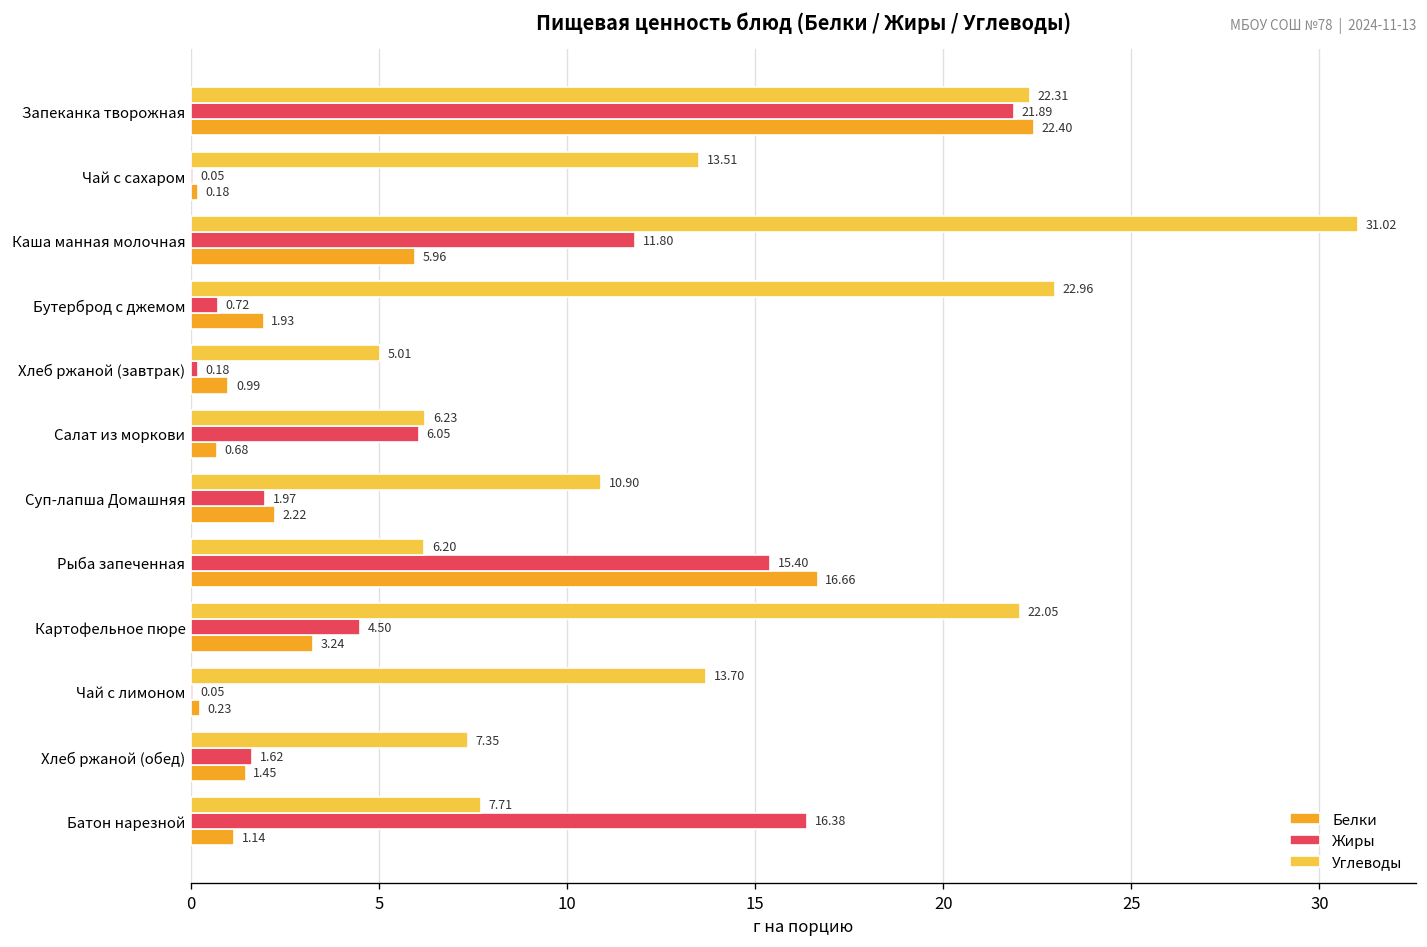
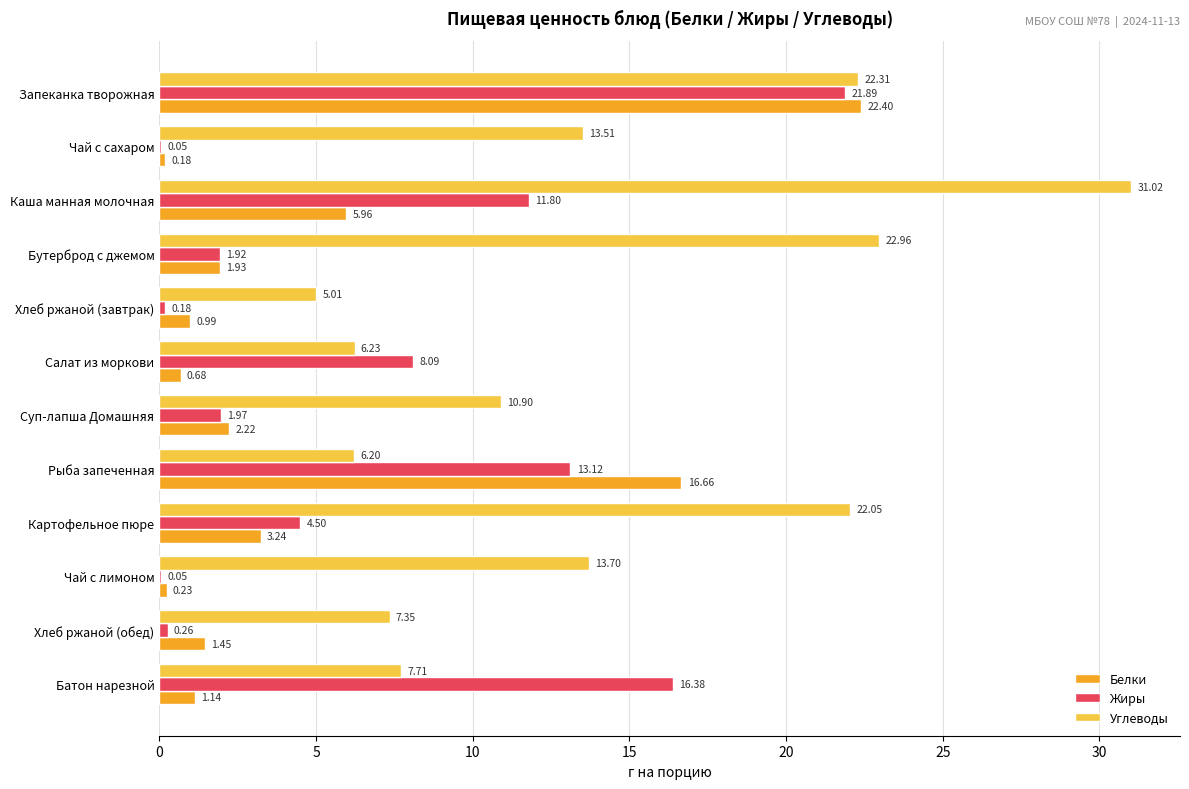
  {
    "Жиры": {
      "Запеканка творожная": 21.89,
      "Чай с сахаром": 0.05,
      "Каша манная молочная": 11.80,
-     "Бутерброд с джемом": 0.72,
+     "Бутерброд с джемом": 1.92,
      "Хлеб ржаной (завтрак)": 0.18,
-     "Салат из моркови": 6.05,
+     "Салат из моркови": 8.09,
      "Суп-лапша Домашняя": 1.97,
-     "Рыба запеченная": 15.40,
+     "Рыба запеченная": 13.12,
      "Картофельное пюре": 4.50,
      "Чай с лимоном": 0.05,
-     "Хлеб ржаной (обед)": 1.62,
+     "Хлеб ржаной (обед)": 0.26,
      "Батон нарезной": 16.38
    }
  }
